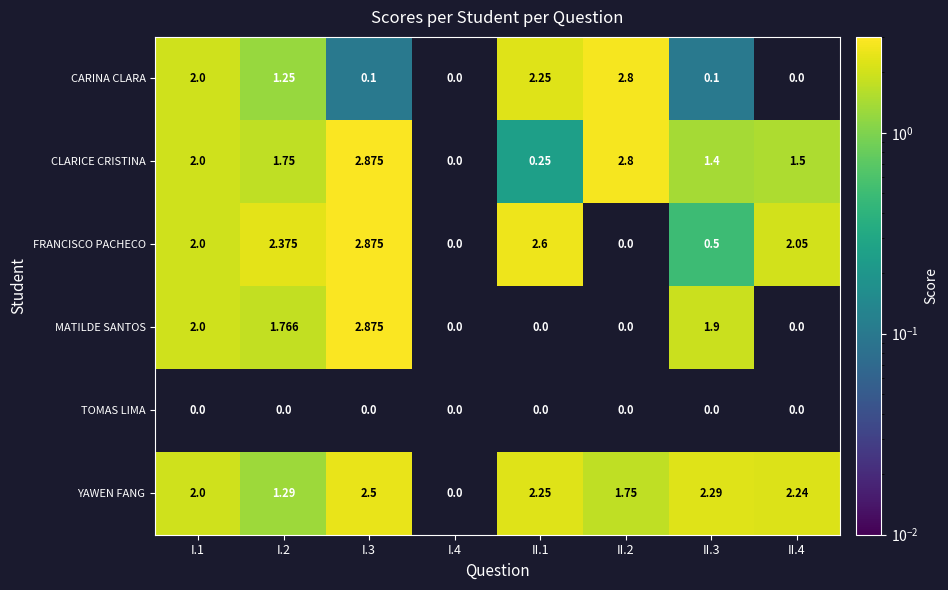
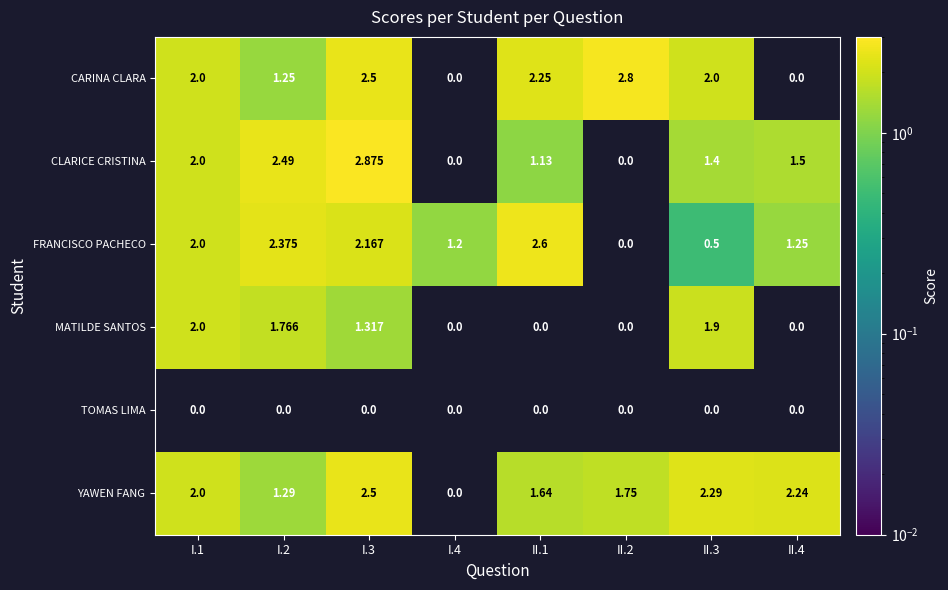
  {
    "CARINA CLARA": {
      "I.1": 2.0,
      "I.2": 1.25,
-     "I.3": 0.1,
+     "I.3": 2.5,
      "I.4": 0.0,
      "II.1": 2.25,
      "II.2": 2.8,
-     "II.3": 0.1,
+     "II.3": 2.0,
      "II.4": 0.0
    },
    "CLARICE CRISTINA": {
      "I.1": 2.0,
-     "I.2": 1.75,
+     "I.2": 2.49,
      "I.3": 2.875,
      "I.4": 0.0,
-     "II.1": 0.25,
-     "II.2": 2.8,
+     "II.1": 1.13,
+     "II.2": 0.0,
      "II.3": 1.4,
      "II.4": 1.5
    },
    "FRANCISCO PACHECO": {
      "I.1": 2.0,
      "I.2": 2.375,
-     "I.3": 2.875,
-     "I.4": 0.0,
+     "I.3": 2.167,
+     "I.4": 1.2,
      "II.1": 2.6,
      "II.2": 0.0,
      "II.3": 0.5,
-     "II.4": 2.05
+     "II.4": 1.25
    },
    "MATILDE SANTOS": {
      "I.1": 2.0,
      "I.2": 1.766,
-     "I.3": 2.875,
+     "I.3": 1.317,
      "I.4": 0.0,
      "II.1": 0.0,
      "II.2": 0.0,
      "II.3": 1.9,
      "II.4": 0.0
    },
    "TOMAS LIMA": {
      "I.1": 0.0,
      "I.2": 0.0,
      "I.3": 0.0,
      "I.4": 0.0,
      "II.1": 0.0,
      "II.2": 0.0,
      "II.3": 0.0,
      "II.4": 0.0
    },
    "YAWEN FANG": {
      "I.1": 2.0,
      "I.2": 1.29,
      "I.3": 2.5,
      "I.4": 0.0,
-     "II.1": 2.25,
+     "II.1": 1.64,
      "II.2": 1.75,
      "II.3": 2.29,
      "II.4": 2.24
    }
  }
